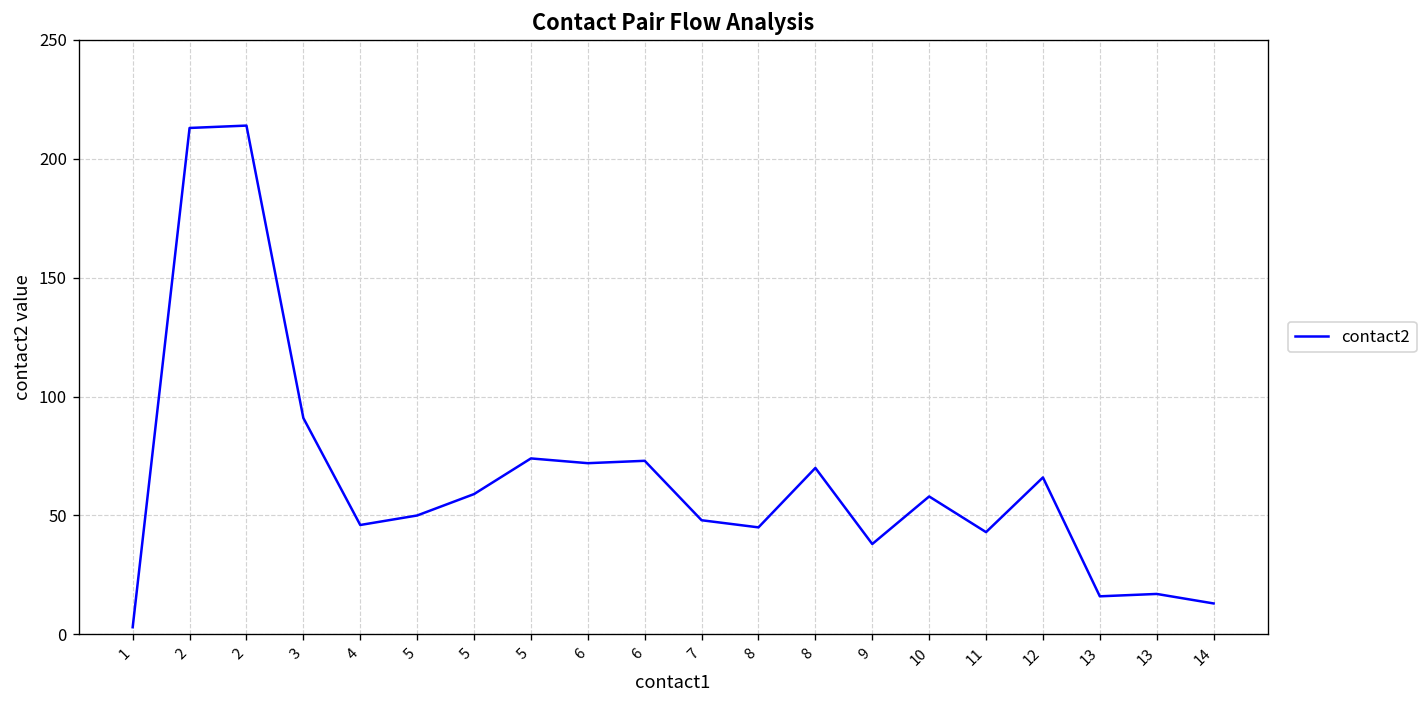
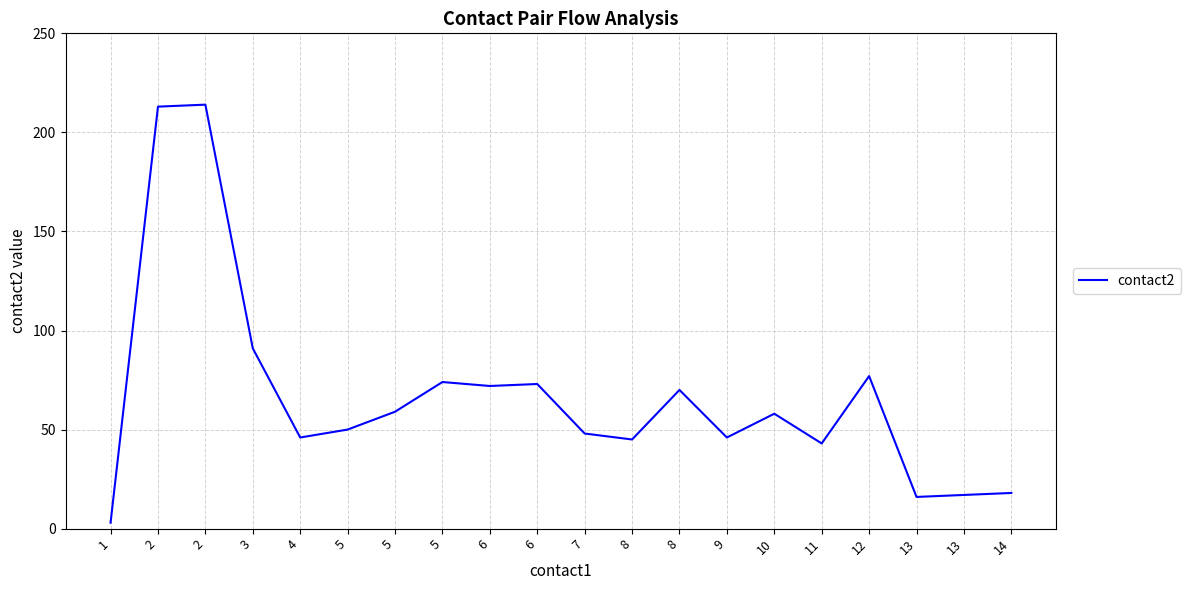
  {
    "1": 3,
    "3": 91,
    "4": 46,
    "7": 48,
-   "9": 38,
+   "9": 46,
    "10": 58,
    "11": 43,
-   "12": 66,
-   "14": 13
+   "12": 77,
+   "14": 18
  }
